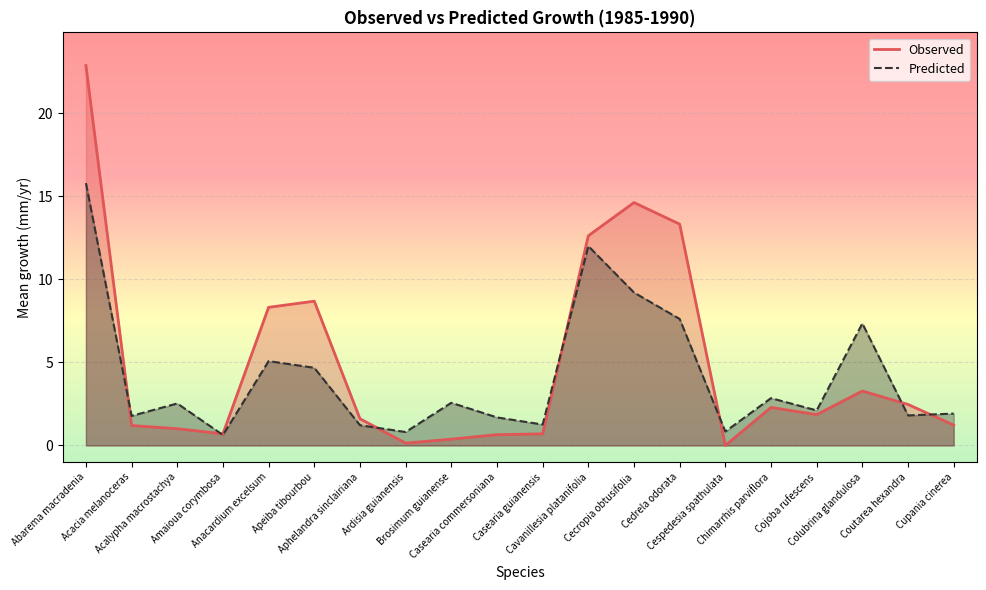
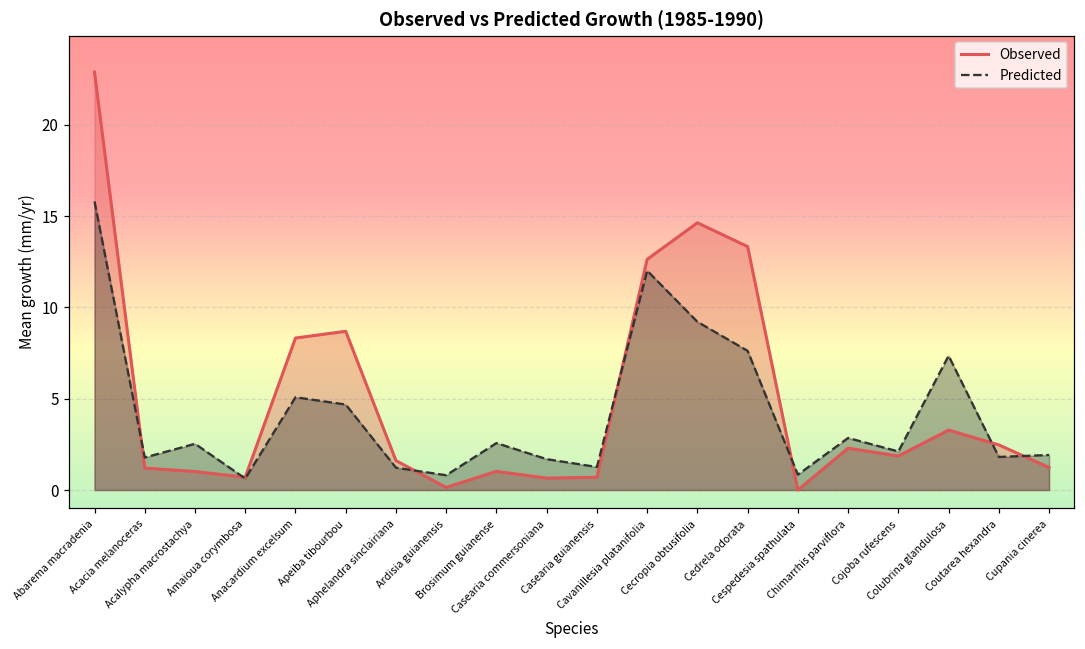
  {
    "Observed": {
      "Abarema macradenia": 22.9,
      "Acacia melanoceras": 1.2,
      "Acalypha macrostachya": 1.0,
      "Anacardium excelsum": 8.3,
      "Apeiba tibourbou": 8.7,
      "Aphelandra sinclairiana": 1.6,
      "Ardisia guianensis": 0.1,
-     "Brosimum guianense": 0.4,
+     "Brosimum guianense": 1.0,
      "Casearia commersoniana": 0.7,
      "Casearia guianensis": 0.7,
      "Cavanillesia platanifolia": 12.6,
      "Cecropia obtusifolia": 14.6,
      "Cedrela odorata": 13.3,
      "Cespedesia spathulata": 0.0,
      "Chimarrhis parviflora": 2.3,
      "Cojoba rufescens": 1.9,
      "Colubrina glandulosa": 3.3,
      "Coutarea hexandra": 2.5,
      "Cupania cinerea": 1.2
    },
    "Predicted": {
      "Abarema macradenia": 15.8,
      "Acacia melanoceras": 1.8,
      "Acalypha macrostachya": 2.5,
      "Anacardium excelsum": 5.1,
      "Apeiba tibourbou": 4.7,
      "Aphelandra sinclairiana": 1.2,
      "Ardisia guianensis": 0.8,
      "Brosimum guianense": 2.6,
      "Casearia commersoniana": 1.7,
      "Casearia guianensis": 1.3,
      "Cavanillesia platanifolia": 12.0,
      "Cecropia obtusifolia": 9.2,
      "Cedrela odorata": 7.6,
      "Cespedesia spathulata": 0.8,
      "Chimarrhis parviflora": 2.9,
      "Cojoba rufescens": 2.1,
      "Colubrina glandulosa": 7.4,
      "Coutarea hexandra": 1.8,
      "Cupania cinerea": 1.9
    }
  }
